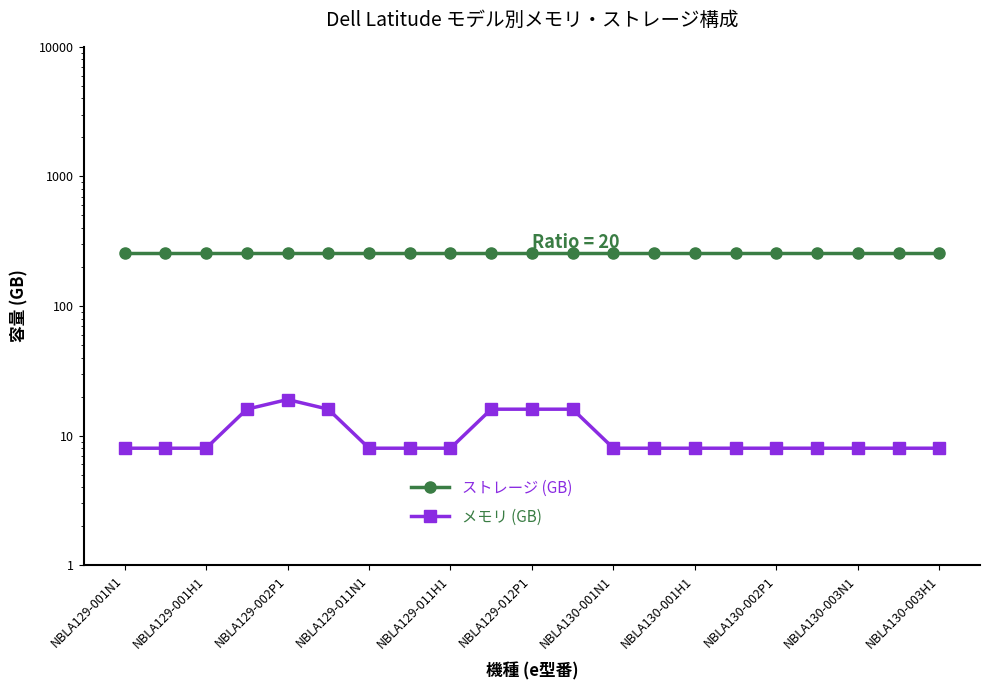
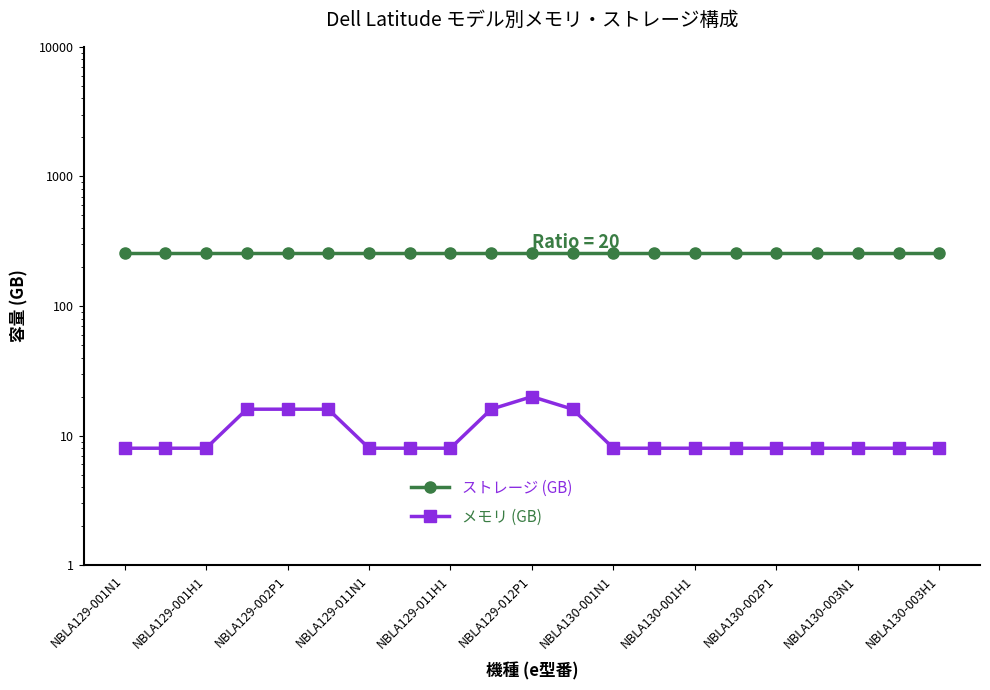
  {
    "ストレージ (GB)": {
      "NBLA129-001N1": 260,
      "NBLA129-001H1": 260,
      "NBLA129-002P1": 260,
      "NBLA129-011N1": 260,
      "NBLA129-011H1": 260,
      "NBLA130-001H1": 260,
      "NBLA130-002P1": 260,
      "NBLA130-003N1": 260,
      "NBLA130-003H1": 260
    },
    "メモリ (GB)": {
      "NBLA129-001N1": 8,
      "NBLA129-001H1": 8,
-     "NBLA129-002P1": 19,
+     "NBLA129-002P1": 16,
      "NBLA129-011N1": 8,
      "NBLA129-011H1": 8,
-     "NBLA129-012P1": 16,
+     "NBLA129-012P1": 20,
      "NBLA130-001N1": 8,
      "NBLA130-001H1": 8,
      "NBLA130-002P1": 8,
      "NBLA130-003N1": 8,
      "NBLA130-003H1": 8
    }
  }
